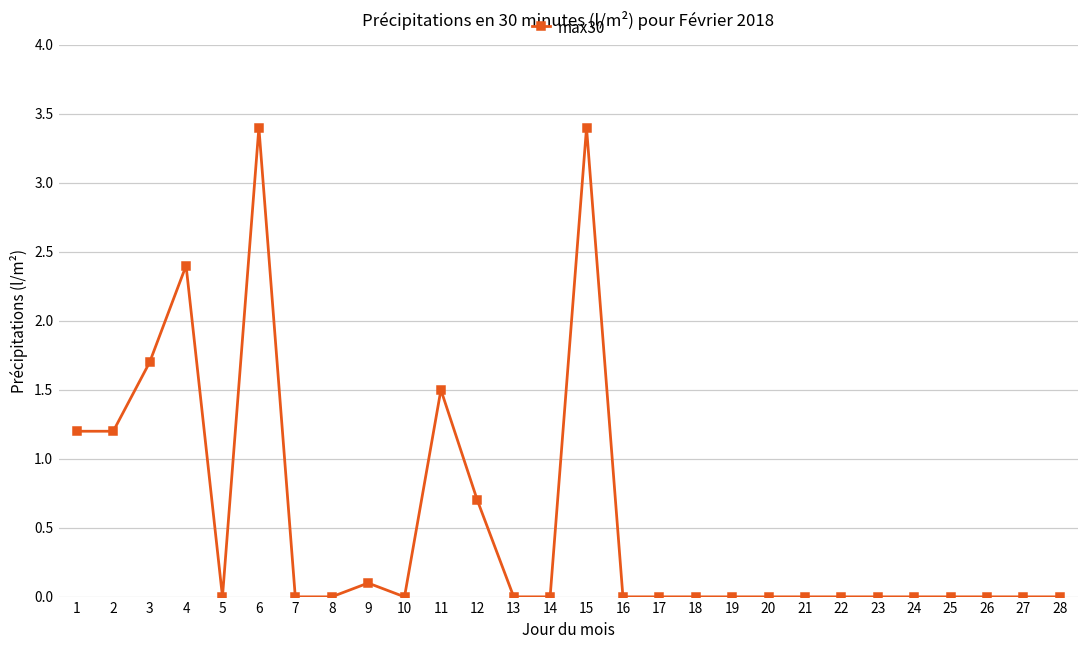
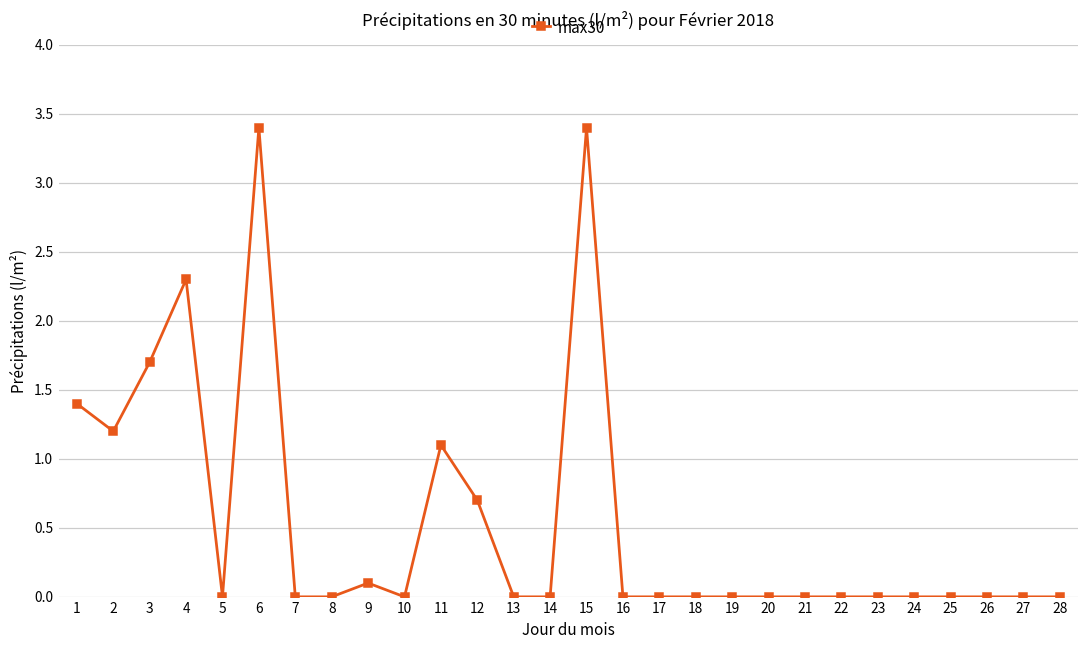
  {
-   "1": 1.2,
+   "1": 1.4,
    "2": 1.2,
    "3": 1.7,
-   "4": 2.4,
+   "4": 2.3,
    "5": 0.0,
    "6": 3.4,
    "7": 0.0,
    "8": 0.0,
    "9": 0.1,
    "10": 0.0,
-   "11": 1.5,
+   "11": 1.1,
    "12": 0.7,
    "13": 0.0,
    "14": 0.0,
    "15": 3.4,
    "16": 0.0,
    "17": 0.0,
    "18": 0.0,
    "19": 0.0,
    "20": 0.0,
    "21": 0.0,
    "22": 0.0,
    "23": 0.0,
    "24": 0.0,
    "25": 0.0,
    "26": 0.0,
    "27": 0.0,
    "28": 0.0
  }
